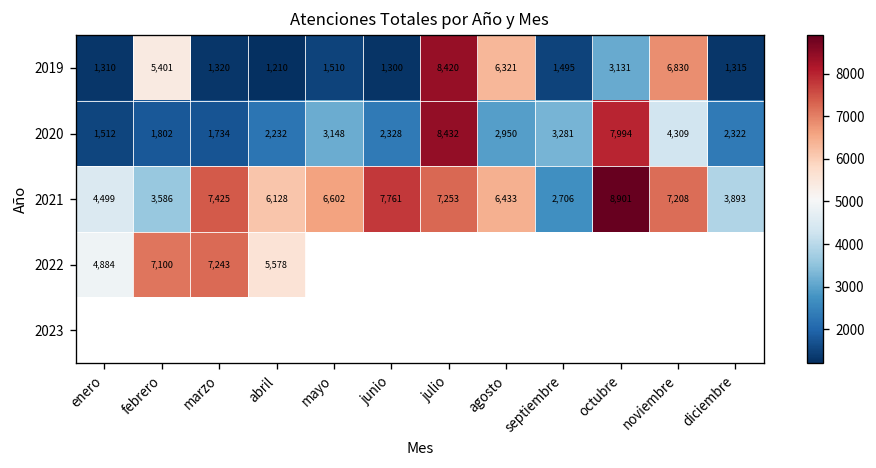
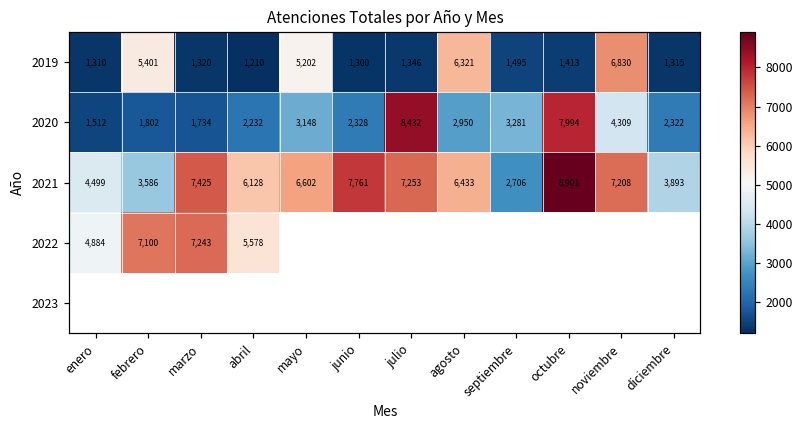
  {
    "2019": {
      "enero": "1,310",
      "febrero": "5,401",
      "marzo": "1,320",
      "abril": "1,210",
-     "mayo": "1,510",
+     "mayo": "5,202",
      "junio": "1,300",
-     "julio": "8,420",
+     "julio": "1,346",
      "agosto": "6,321",
      "septiembre": "1,495",
-     "octubre": "3,131",
+     "octubre": "1,413",
      "noviembre": "6,830",
      "diciembre": "1,315"
    },
    "2020": {
      "enero": "1,512",
      "febrero": "1,802",
      "marzo": "1,734",
      "abril": "2,232",
      "mayo": "3,148",
      "junio": "2,328",
      "julio": "8,432",
      "agosto": "2,950",
      "septiembre": "3,281",
      "octubre": "7,994",
      "noviembre": "4,309",
      "diciembre": "2,322"
    },
    "2021": {
      "enero": "4,499",
      "febrero": "3,586",
      "marzo": "7,425",
      "abril": "6,128",
      "mayo": "6,602",
      "junio": "7,761",
      "julio": "7,253",
      "agosto": "6,433",
      "septiembre": "2,706",
      "octubre": "8,901",
      "noviembre": "7,208",
      "diciembre": "3,893"
    },
    "2022": {
      "enero": "4,884",
      "febrero": "7,100",
      "marzo": "7,243",
      "abril": "5,578"
    }
  }
